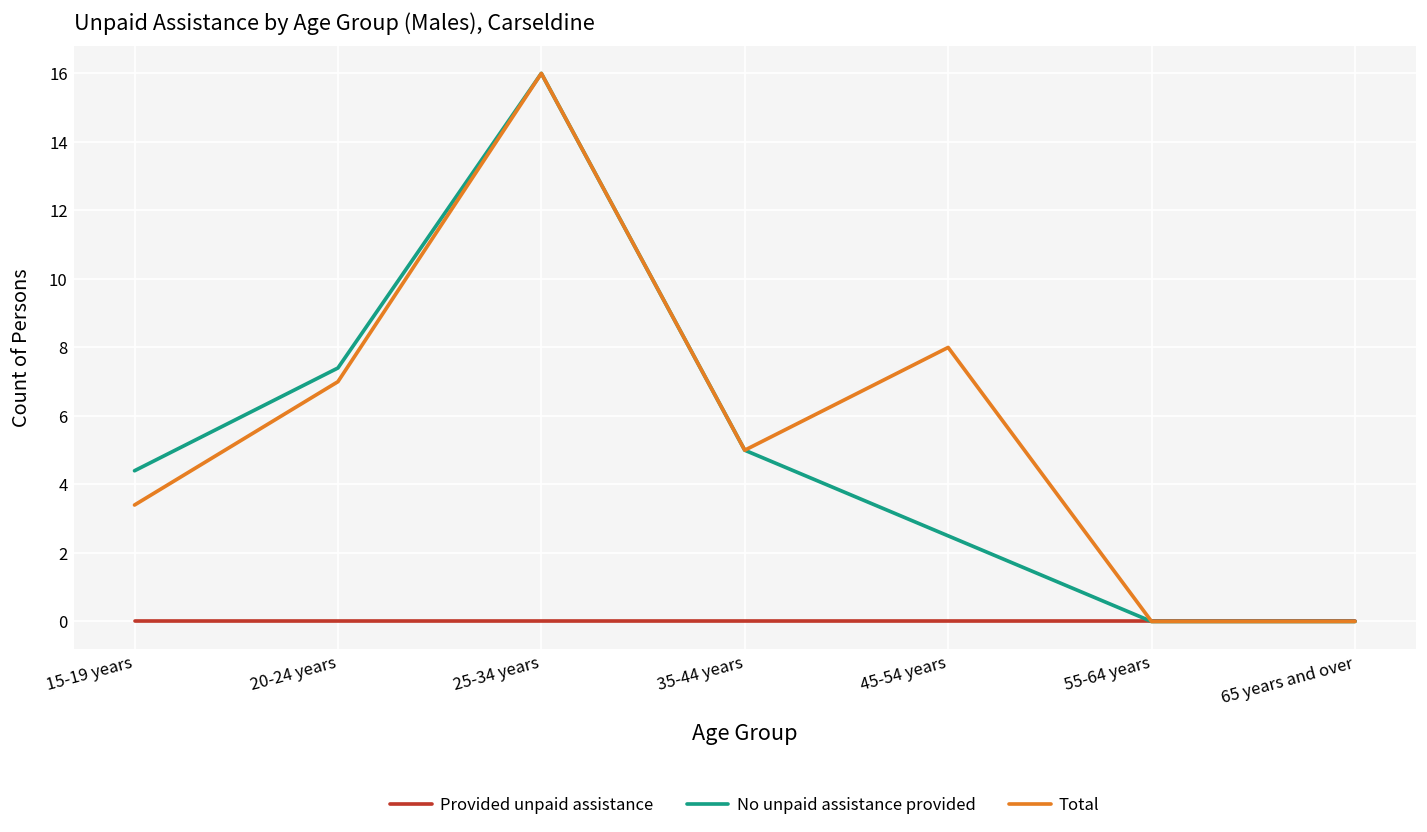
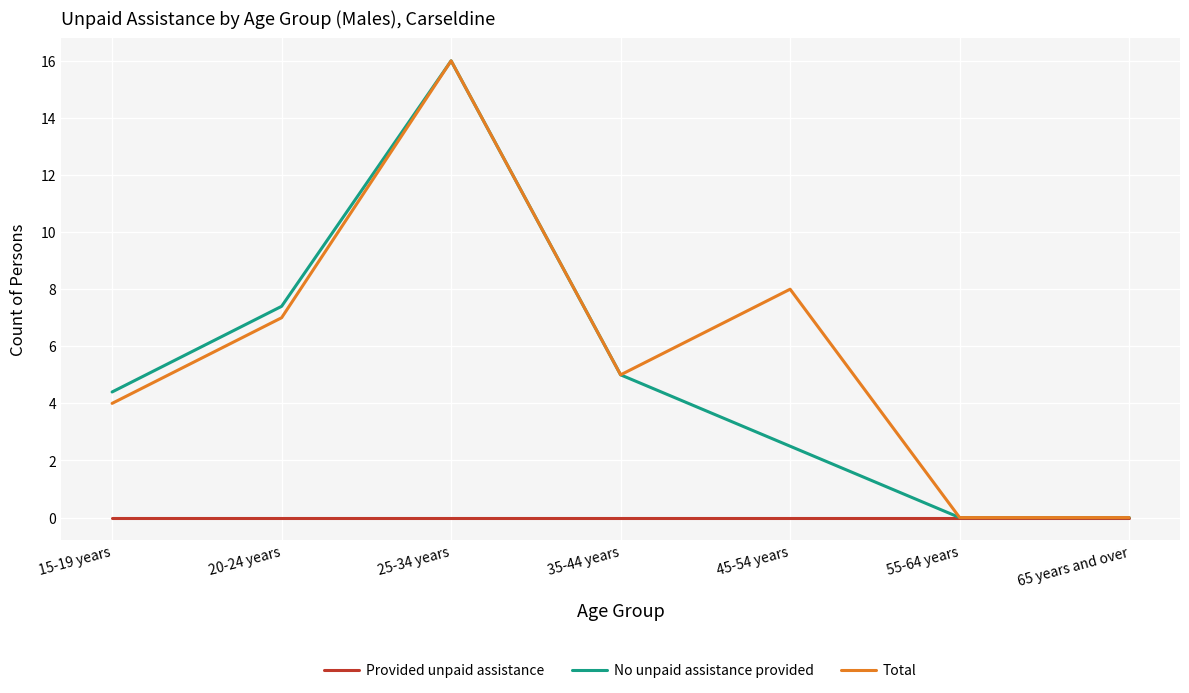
  {
    "Provided unpaid assistance": {
      "15-19 years": 0.0,
      "20-24 years": 0.0,
      "25-34 years": 0.0,
      "35-44 years": 0.0,
      "45-54 years": 0.0
    },
    "No unpaid assistance provided": {
      "15-19 years": 4.4,
      "20-24 years": 7.4,
      "45-54 years": 2.5
    },
    "Total": {
-     "15-19 years": 3.4,
+     "15-19 years": 4.0,
      "20-24 years": 7.0,
      "45-54 years": 8.0
    }
  }
